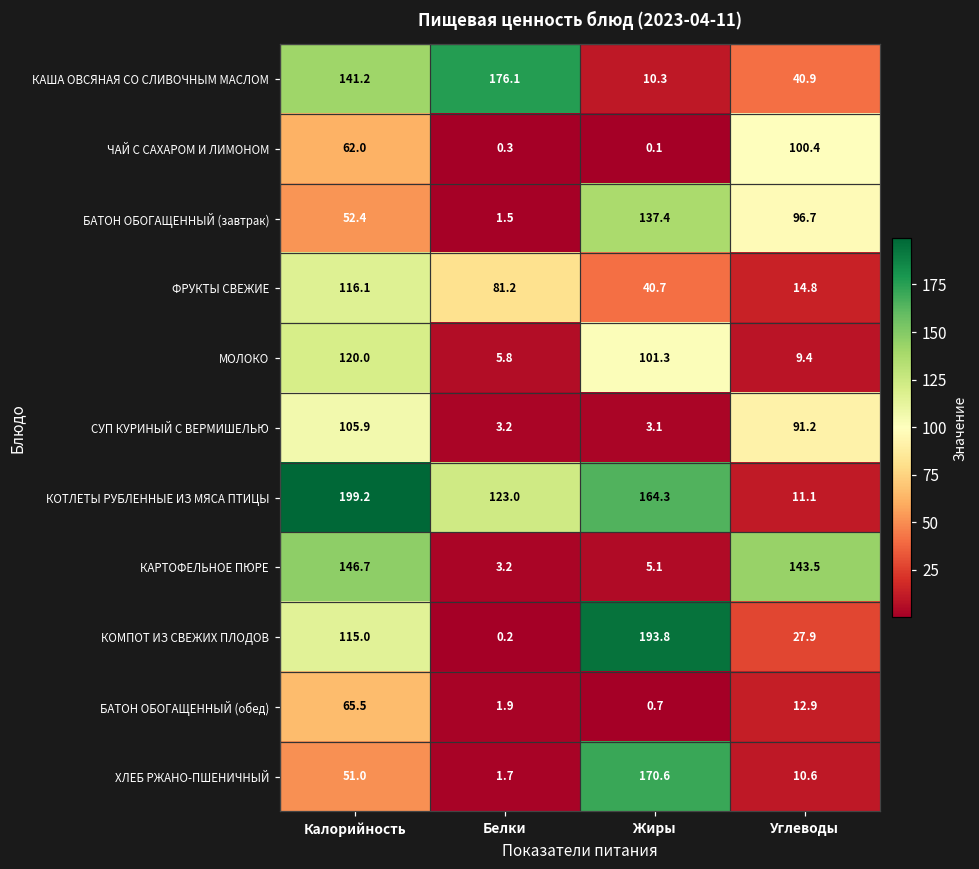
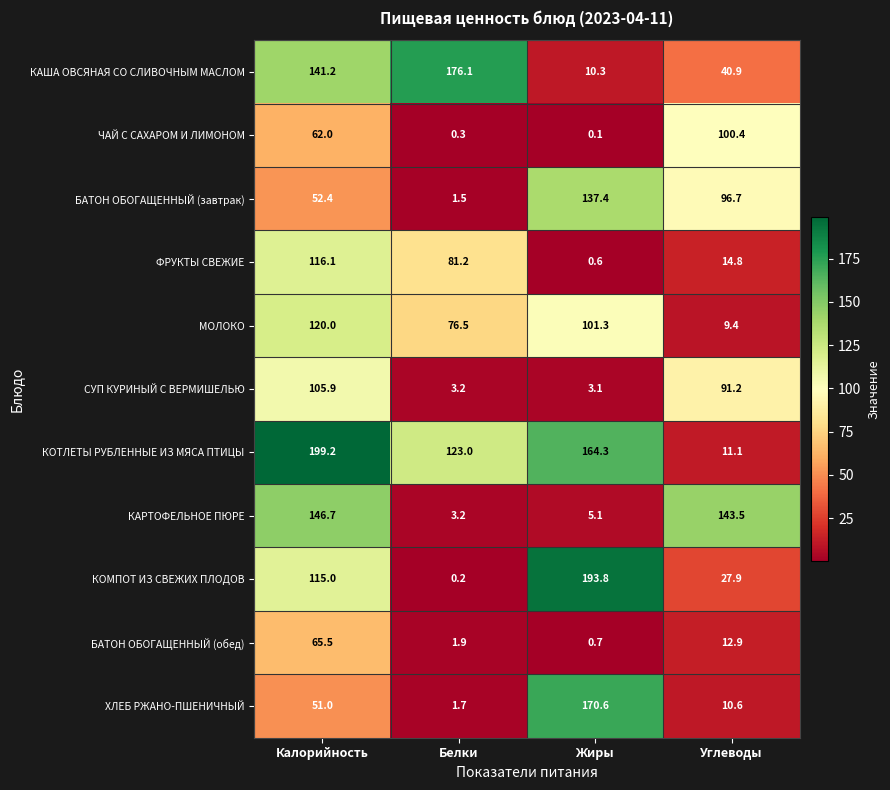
  {
    "КАША ОВСЯНАЯ СО СЛИВОЧНЫМ МАСЛОМ": {
      "Калорийность": 141.2,
      "Белки": 176.1,
      "Жиры": 10.3,
      "Углеводы": 40.9
    },
    "ЧАЙ С САХАРОМ И ЛИМОНОМ": {
      "Калорийность": 62.0,
      "Белки": 0.3,
      "Жиры": 0.1,
      "Углеводы": 100.4
    },
    "БАТОН ОБОГАЩЕННЫЙ (завтрак)": {
      "Калорийность": 52.4,
      "Белки": 1.5,
      "Жиры": 137.4,
      "Углеводы": 96.7
    },
    "ФРУКТЫ СВЕЖИЕ": {
      "Калорийность": 116.1,
      "Белки": 81.2,
-     "Жиры": 40.7,
+     "Жиры": 0.6,
      "Углеводы": 14.8
    },
    "МОЛОКО": {
      "Калорийность": 120.0,
-     "Белки": 5.8,
+     "Белки": 76.5,
      "Жиры": 101.3,
      "Углеводы": 9.4
    },
    "СУП КУРИНЫЙ С ВЕРМИШЕЛЬЮ": {
      "Калорийность": 105.9,
      "Белки": 3.2,
      "Жиры": 3.1,
      "Углеводы": 91.2
    },
    "КОТЛЕТЫ РУБЛЕННЫЕ ИЗ МЯСА ПТИЦЫ": {
      "Калорийность": 199.2,
      "Белки": 123.0,
      "Жиры": 164.3,
      "Углеводы": 11.1
    },
    "КАРТОФЕЛЬНОЕ ПЮРЕ": {
      "Калорийность": 146.7,
      "Белки": 3.2,
      "Жиры": 5.1,
      "Углеводы": 143.5
    },
    "КОМПОТ ИЗ СВЕЖИХ ПЛОДОВ": {
      "Калорийность": 115.0,
      "Белки": 0.2,
      "Жиры": 193.8,
      "Углеводы": 27.9
    },
    "БАТОН ОБОГАЩЕННЫЙ (обед)": {
      "Калорийность": 65.5,
      "Белки": 1.9,
      "Жиры": 0.7,
      "Углеводы": 12.9
    },
    "ХЛЕБ РЖАНО-ПШЕНИЧНЫЙ": {
      "Калорийность": 51.0,
      "Белки": 1.7,
      "Жиры": 170.6,
      "Углеводы": 10.6
    }
  }
